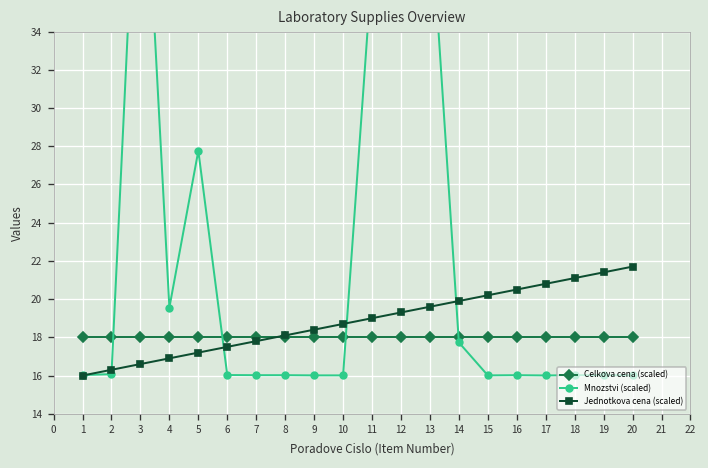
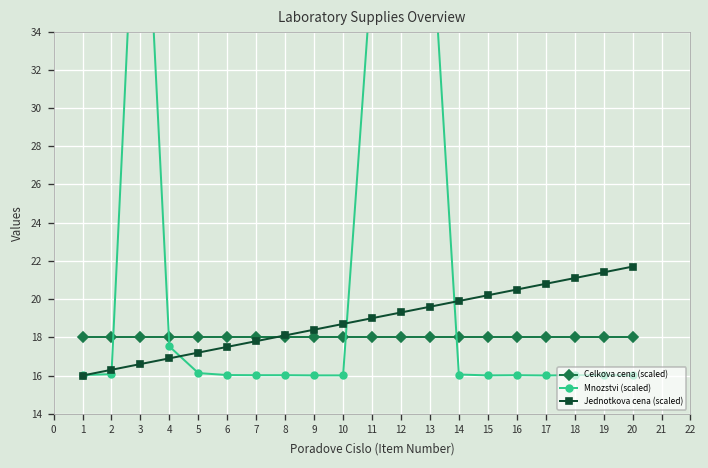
  {
    "Mnozstvi (scaled)": {
      "2": 16.1,
-     "4": 19.6,
-     "5": 27.8,
+     "4": 17.5,
+     "5": 16.1,
      "6": 16.0,
      "7": 16.0,
      "8": 16.0,
      "9": 16.0,
      "10": 16.0,
-     "14": 17.7,
+     "14": 16.1,
      "15": 16.0,
      "16": 16.0,
      "17": 16.0
    }
  }
